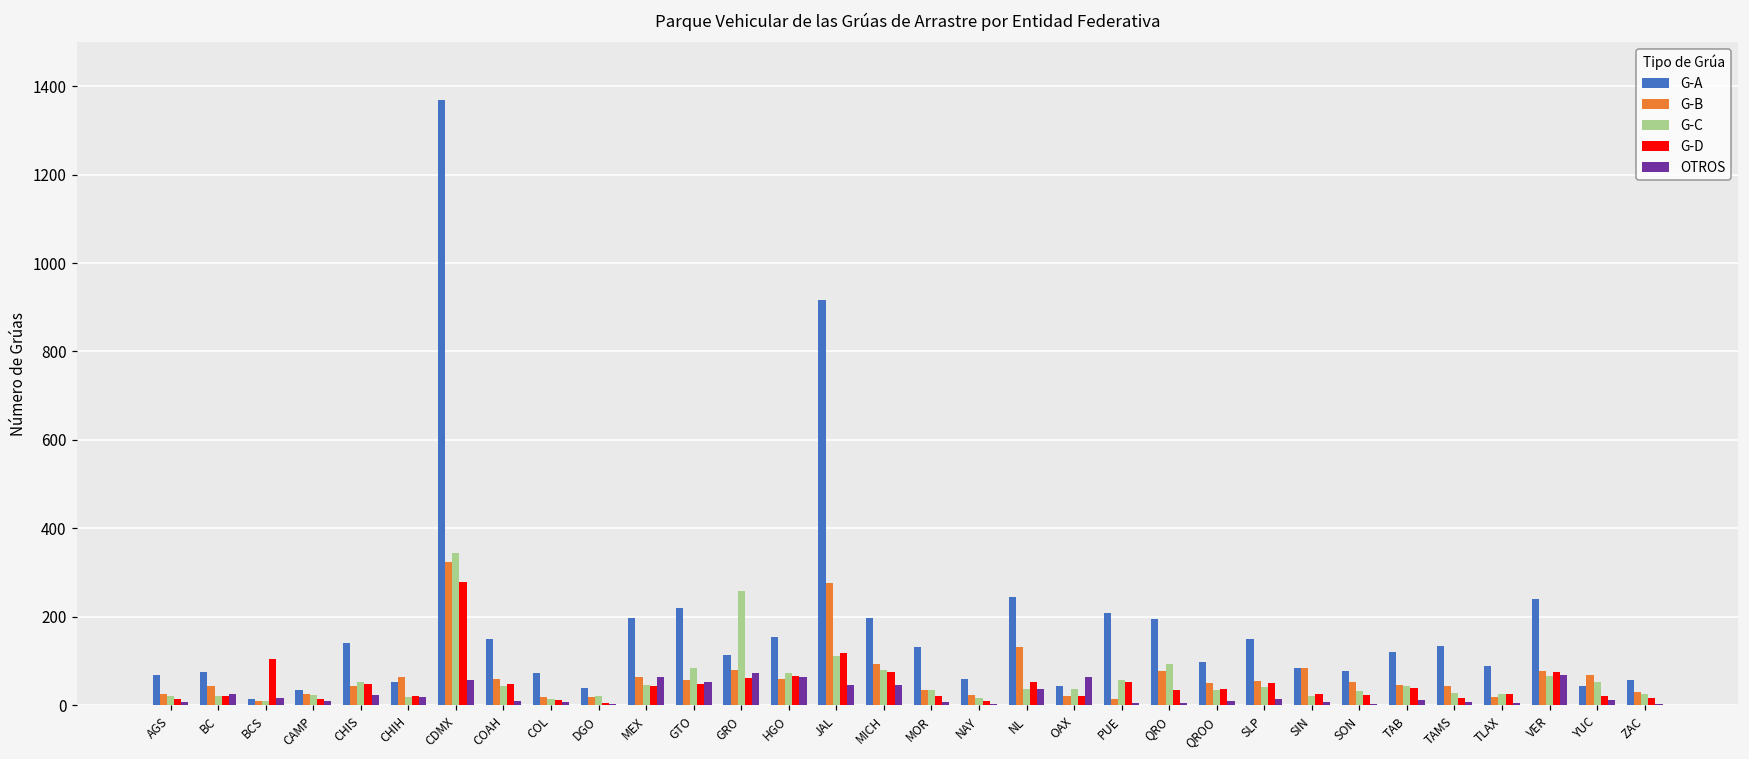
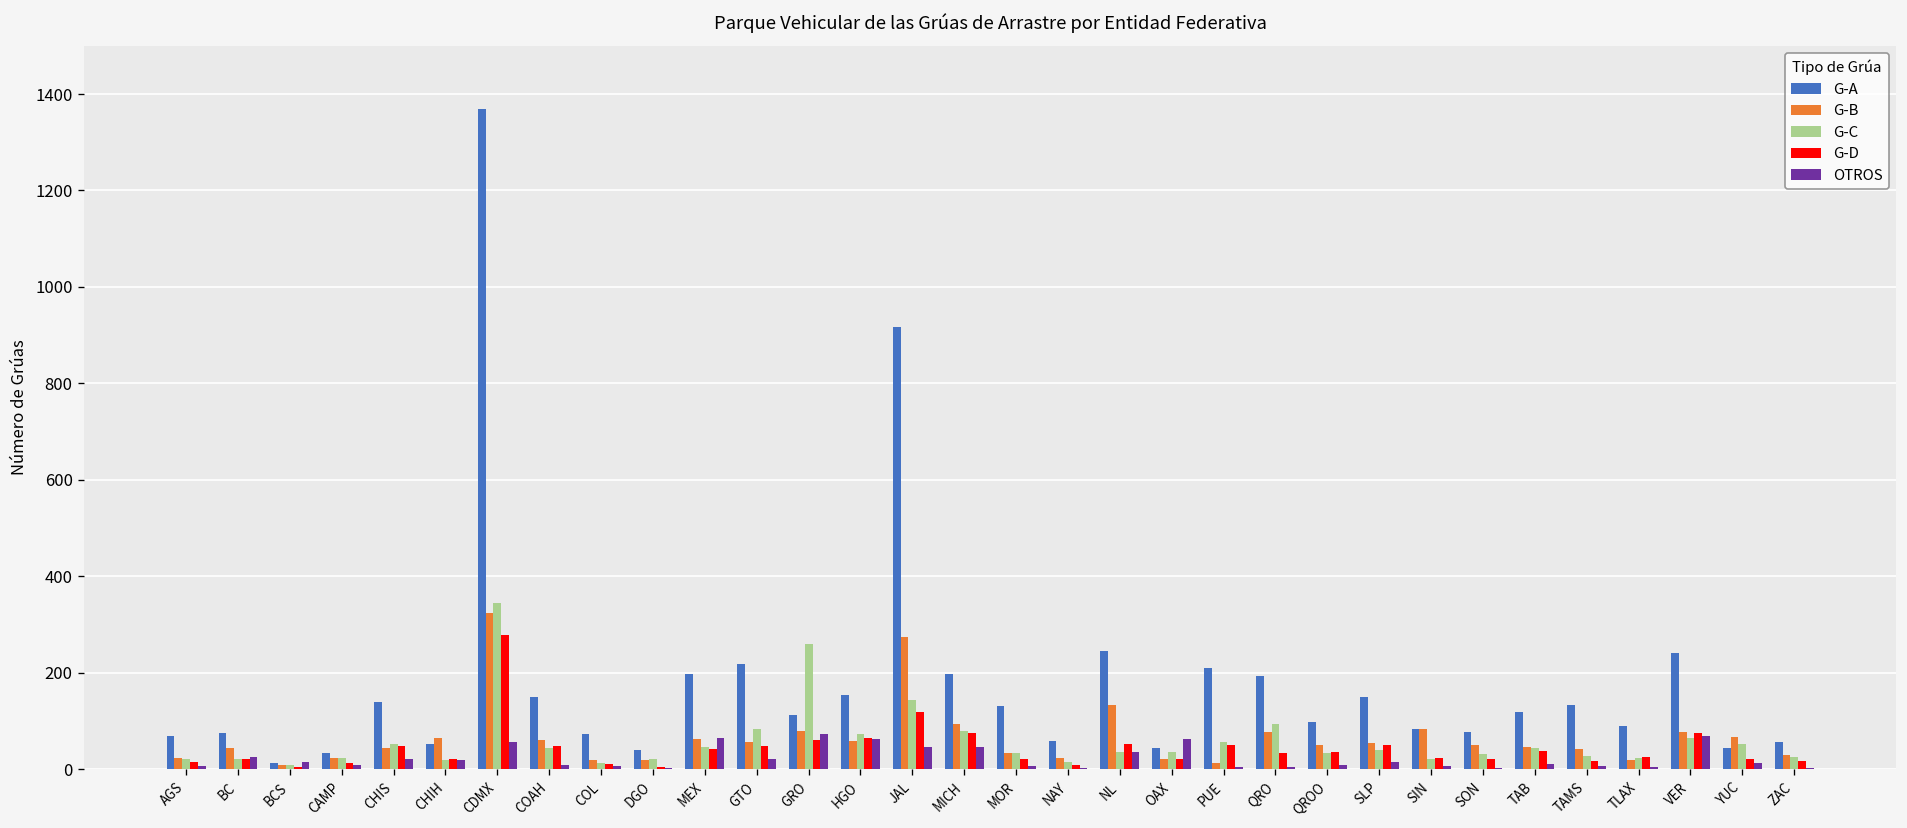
  {
    "G-A": {
      "AGS": 70,
      "BC": 70,
      "BCS": 10,
      "CAMP": 30,
      "CHIS": 140,
      "CHIH": 50,
      "CDMX": 1370,
      "COAH": 150,
      "COL": 70,
      "DGO": 40,
      "MEX": 200,
      "GTO": 220,
      "GRO": 110,
      "HGO": 150,
      "JAL": 920,
      "MICH": 200,
      "MOR": 130,
      "NAY": 60,
      "NL": 240,
      "OAX": 40,
      "PUE": 210,
      "QRO": 190,
      "QROO": 100,
      "SLP": 150,
      "SIN": 80,
      "SON": 80,
      "TAB": 120,
      "TAMS": 130,
      "TLAX": 90,
      "VER": 240,
      "YUC": 40,
      "ZAC": 60
    },
    "G-B": {
      "AGS": 20,
      "BC": 40,
      "BCS": 10,
      "CAMP": 20,
      "CHIS": 40,
      "CHIH": 60,
      "CDMX": 320,
      "COAH": 60,
      "COL": 20,
      "DGO": 20,
      "MEX": 60,
      "GTO": 60,
      "GRO": 80,
      "HGO": 60,
      "JAL": 280,
      "MICH": 90,
      "MOR": 30,
      "NAY": 20,
      "NL": 130,
      "OAX": 20,
      "PUE": 10,
      "QRO": 80,
      "QROO": 50,
      "SLP": 60,
      "SIN": 80,
      "SON": 50,
      "TAB": 50,
      "TAMS": 40,
      "TLAX": 20,
      "VER": 80,
      "YUC": 70,
      "ZAC": 30
    },
    "G-C": {
      "AGS": 20,
      "BC": 20,
      "BCS": 10,
      "CAMP": 20,
      "CHIS": 50,
      "CHIH": 20,
      "CDMX": 340,
      "COAH": 40,
      "COL": 10,
      "DGO": 20,
      "MEX": 50,
      "GTO": 80,
      "GRO": 260,
      "HGO": 70,
-     "JAL": 110,
+     "JAL": 140,
      "MICH": 80,
      "MOR": 30,
      "NAY": 20,
      "NL": 40,
      "OAX": 40,
      "PUE": 60,
      "QRO": 90,
      "QROO": 30,
      "SLP": 40,
      "SIN": 20,
      "SON": 30,
      "TAB": 40,
      "TAMS": 30,
      "TLAX": 20,
      "VER": 70,
      "YUC": 50,
      "ZAC": 30
    },
    "G-D": {
      "AGS": 10,
      "BC": 20,
-     "BCS": 100,
+     "BCS": 0,
      "CAMP": 10,
      "CHIS": 50,
      "CHIH": 20,
      "CDMX": 280,
      "COAH": 50,
      "COL": 10,
      "MEX": 40,
      "GTO": 50,
      "GRO": 60,
      "HGO": 70,
      "JAL": 120,
      "MICH": 70,
      "MOR": 20,
      "NAY": 10,
      "NL": 50,
      "OAX": 20,
      "PUE": 50,
      "QRO": 30,
      "QROO": 40,
      "SLP": 50,
      "SIN": 20,
      "SON": 20,
      "TAB": 40,
      "TAMS": 20,
      "TLAX": 30,
      "VER": 80,
      "YUC": 20,
      "ZAC": 20
    },
    "OTROS": {
      "BC": 30,
      "BCS": 20,
      "CAMP": 10,
      "CHIS": 20,
      "CHIH": 20,
      "CDMX": 60,
      "COAH": 10,
      "MEX": 60,
-     "GTO": 50,
+     "GTO": 20,
      "GRO": 70,
      "HGO": 60,
      "JAL": 50,
      "MICH": 50,
      "MOR": 10,
      "NL": 40,
      "OAX": 60,
      "QROO": 10,
      "SLP": 10,
      "SIN": 10,
      "TAB": 10,
      "TAMS": 10,
      "VER": 70,
      "YUC": 10
    }
  }
